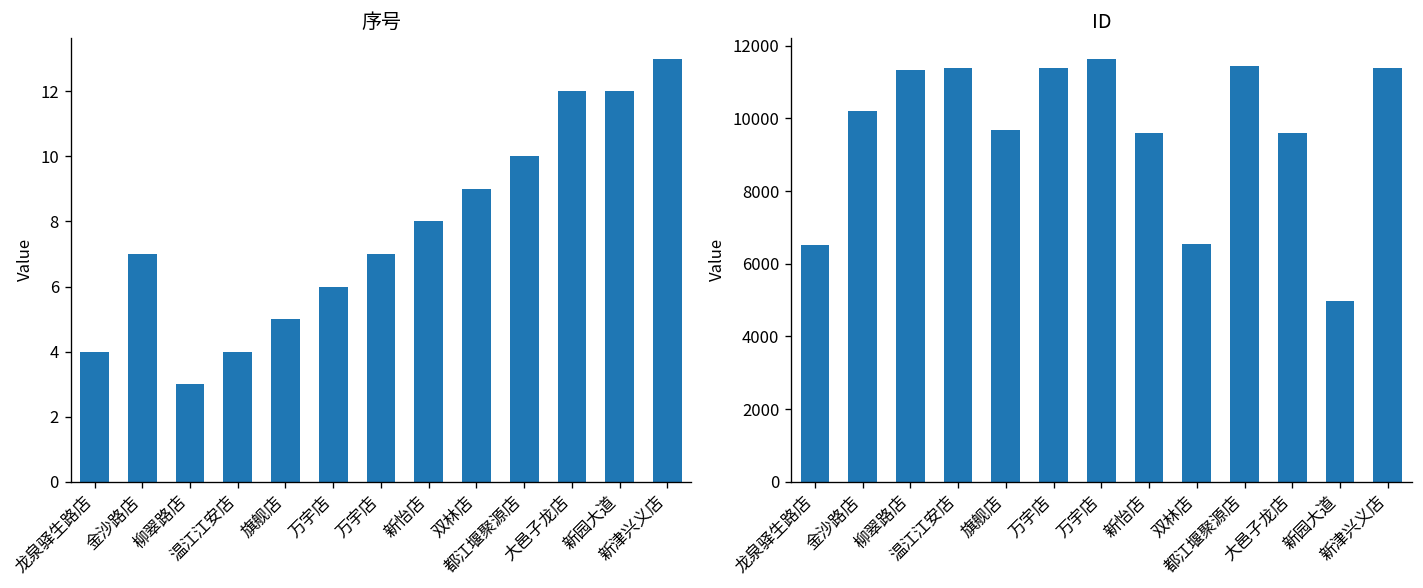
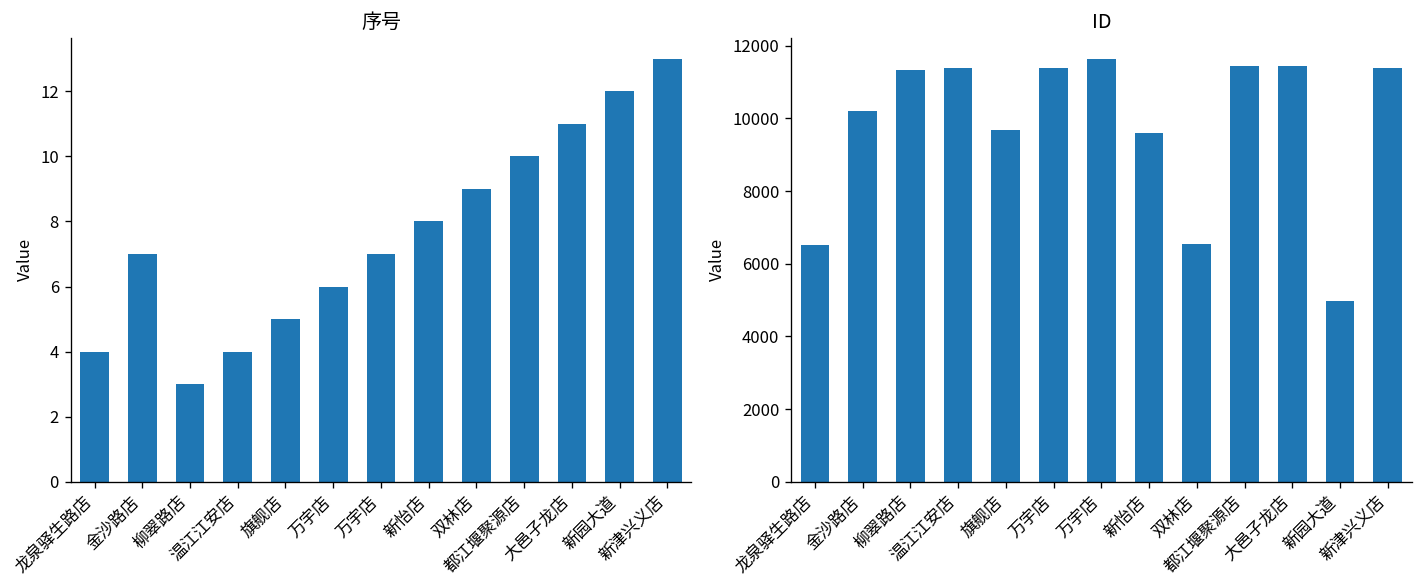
  {
    "序号": {
      "龙泉驿生路店": 4,
      "金沙路店": 7,
      "柳翠路店": 3,
      "温江江安店": 4,
      "旗舰店": 5,
      "新怡店": 8,
      "双林店": 9,
      "都江堰聚源店": 10,
-     "大邑子龙店": 12,
+     "大邑子龙店": 11,
      "新园大道": 12,
      "新津兴义店": 13
    },
    "ID": {
      "龙泉驿生路店": 6500,
      "金沙路店": 10200,
      "柳翠路店": 11300,
      "温江江安店": 11400,
      "旗舰店": 9700,
      "新怡店": 9600,
      "双林店": 6500,
      "都江堰聚源店": 11400,
-     "大邑子龙店": 9600,
+     "大邑子龙店": 11400,
      "新园大道": 5000,
      "新津兴义店": 11400
    }
  }
